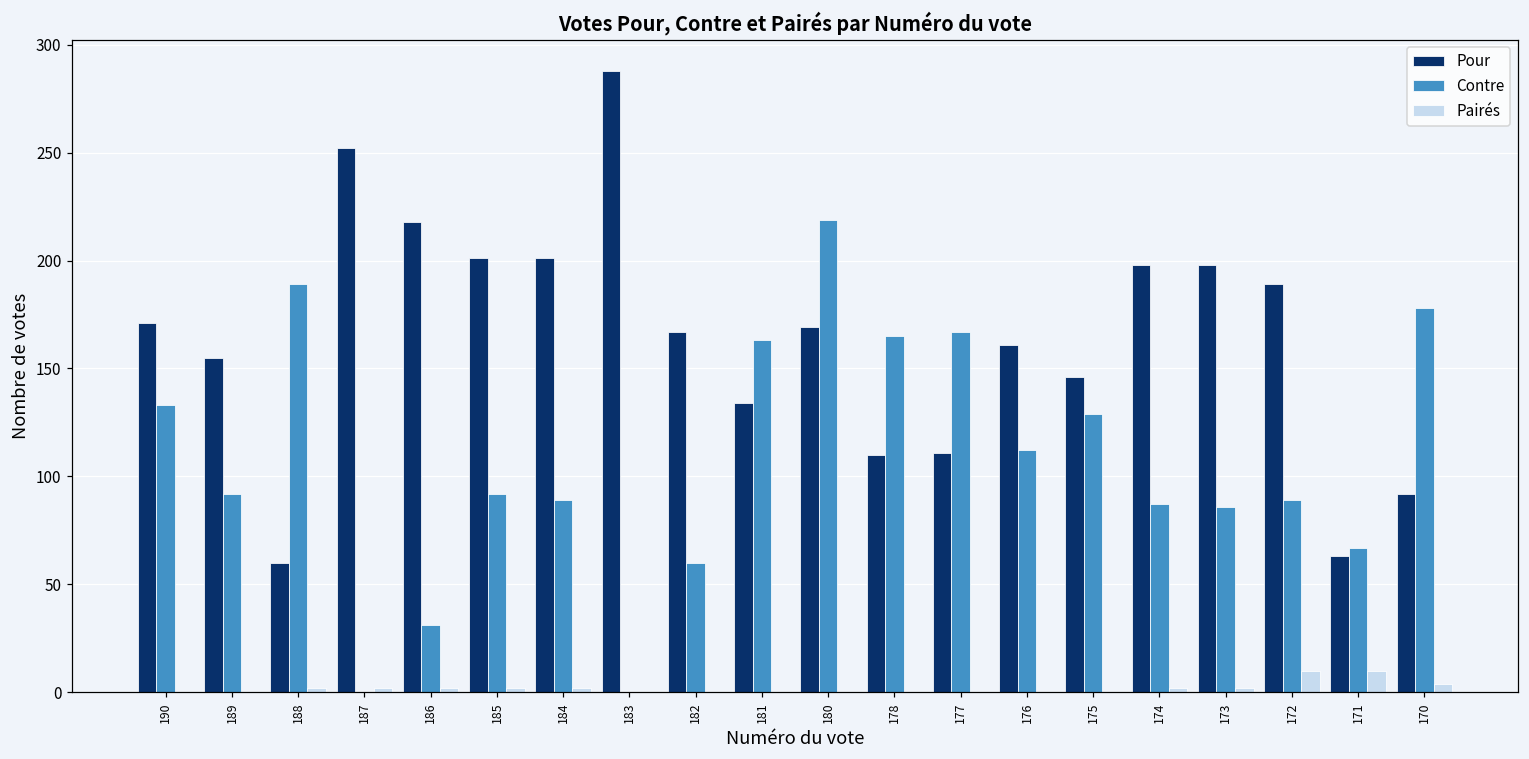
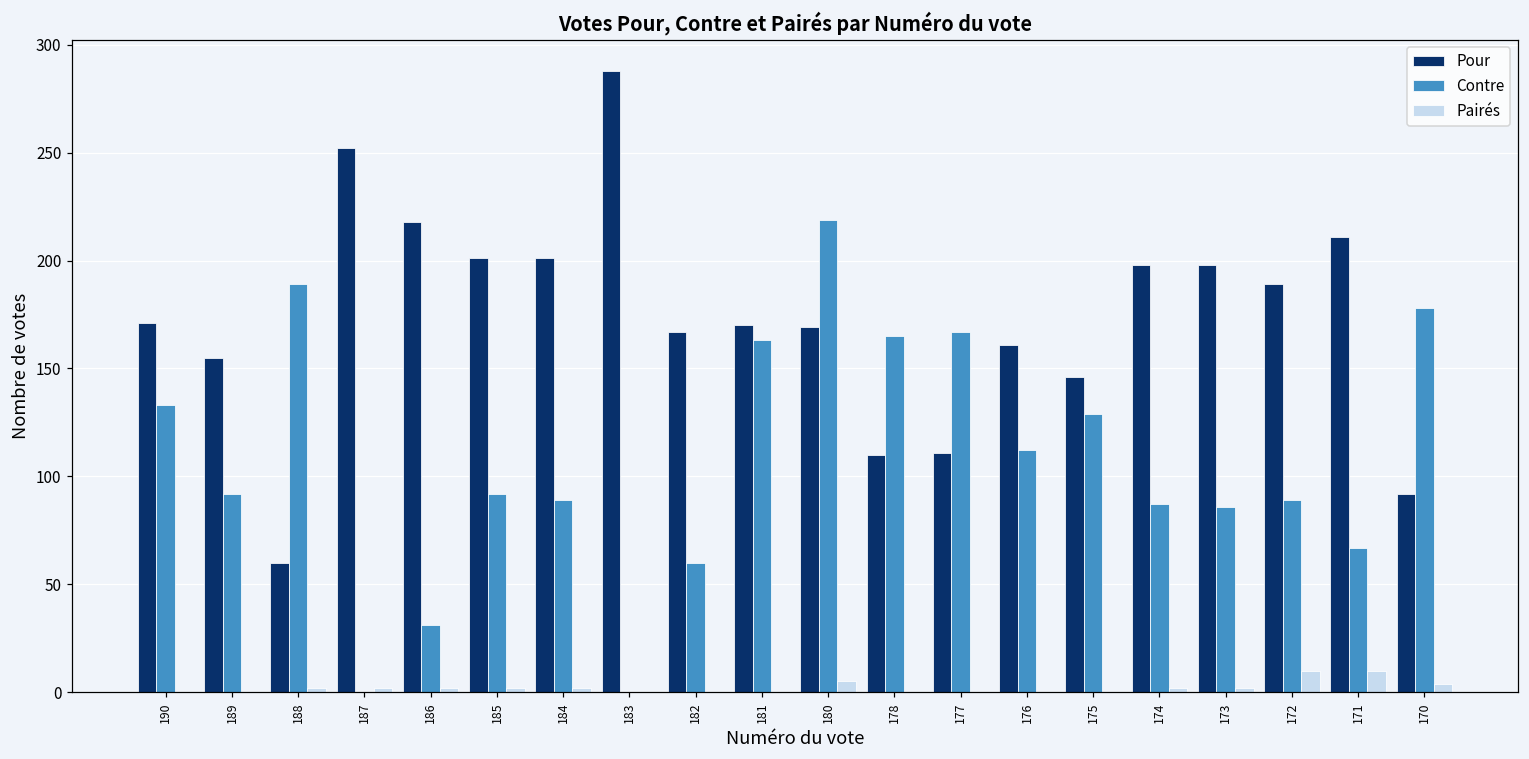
  {
    "Pour": {
      "190": 171,
      "189": 155,
      "188": 60,
      "187": 252,
      "186": 218,
      "185": 201,
      "184": 201,
      "183": 288,
      "182": 167,
-     "181": 134,
+     "181": 170,
      "180": 169,
      "178": 110,
      "177": 111,
      "176": 161,
      "175": 146,
      "174": 198,
      "173": 198,
      "172": 189,
-     "171": 63,
+     "171": 211,
      "170": 92
    },
    "Contre": {
      "190": 133,
      "189": 92,
      "188": 189,
      "187": 0,
      "186": 31,
      "185": 92,
      "184": 89,
      "183": 0,
      "182": 60,
      "181": 163,
      "180": 219,
      "178": 165,
      "177": 167,
      "176": 112,
      "175": 129,
      "174": 87,
      "173": 86,
      "172": 89,
      "171": 67,
      "170": 178
    },
    "Pairés": {
      "190": 0,
      "189": 0,
      "188": 2,
      "187": 2,
      "186": 2,
      "185": 2,
      "184": 2,
      "183": 0,
      "182": 0,
      "181": 0,
-     "180": 0,
+     "180": 5,
      "178": 0,
      "177": 0,
      "176": 0,
      "175": 0,
      "174": 2,
      "173": 2,
      "172": 10,
      "171": 10,
      "170": 4
    }
  }
